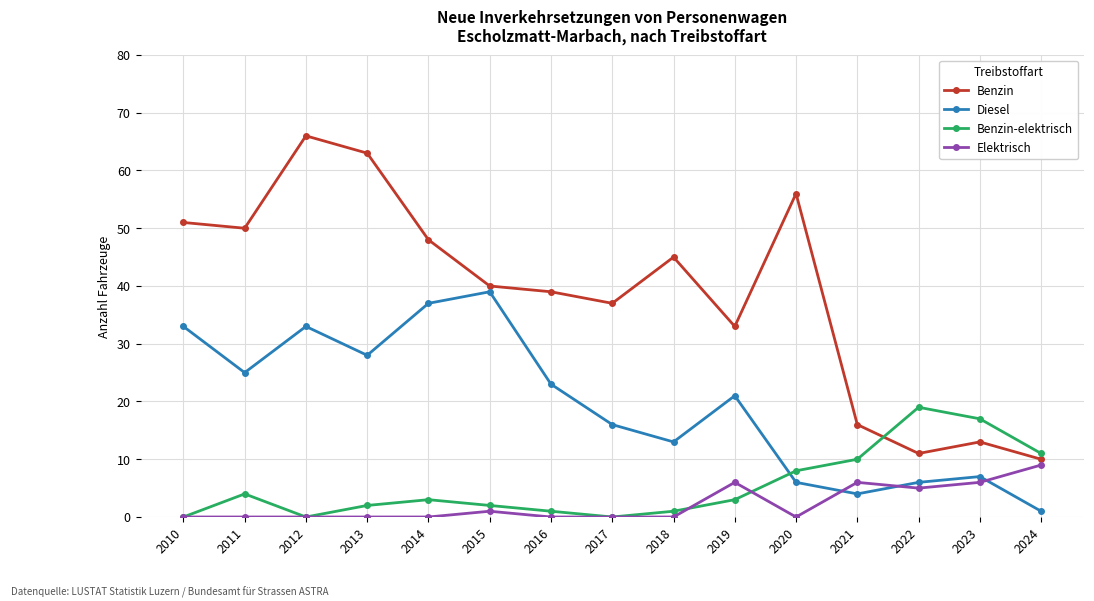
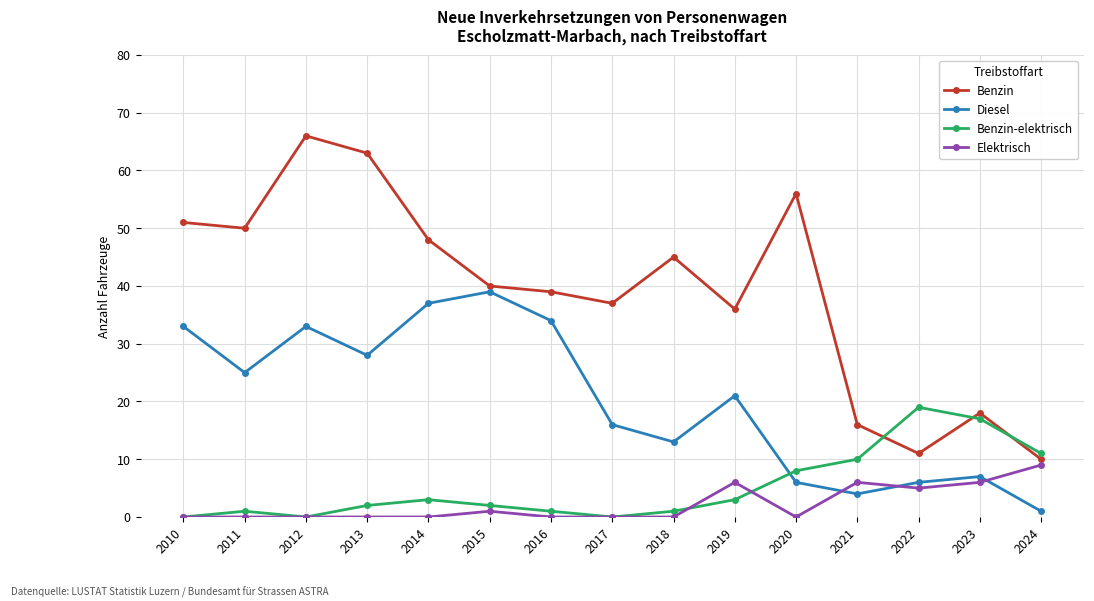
  {
    "Benzin": {
      "2010": 51,
      "2011": 50,
      "2012": 66,
      "2013": 63,
      "2014": 48,
      "2015": 40,
      "2016": 39,
      "2017": 37,
      "2018": 45,
-     "2019": 33,
+     "2019": 36,
      "2020": 56,
      "2021": 16,
      "2022": 11,
-     "2023": 13,
+     "2023": 18,
      "2024": 10
    },
    "Diesel": {
      "2010": 33,
      "2011": 25,
      "2012": 33,
      "2013": 28,
      "2014": 37,
      "2015": 39,
-     "2016": 23,
+     "2016": 34,
      "2017": 16,
      "2018": 13,
      "2019": 21,
      "2020": 6,
      "2021": 4,
      "2022": 6,
      "2023": 7,
      "2024": 1
    },
    "Benzin-elektrisch": {
-     "2011": 4,
+     "2011": 1,
      "2013": 2,
      "2014": 3,
      "2015": 2,
      "2016": 1,
      "2018": 1,
      "2019": 3,
      "2020": 8,
      "2021": 10,
      "2022": 19,
      "2023": 17,
      "2024": 11
    },
    "Elektrisch": {
      "2011": 0,
      "2013": 0,
      "2014": 0,
      "2015": 1,
      "2016": 0,
      "2018": 0,
      "2019": 6,
      "2020": 0,
      "2021": 6,
      "2022": 5,
      "2023": 6,
      "2024": 9
    }
  }
